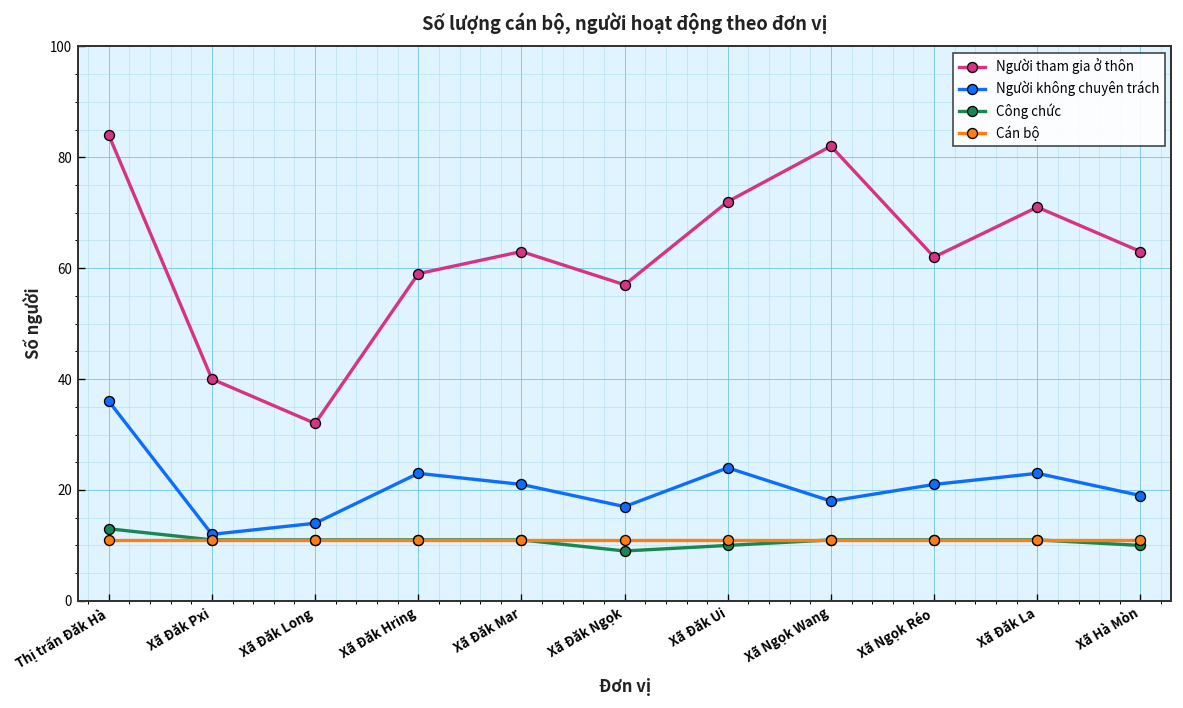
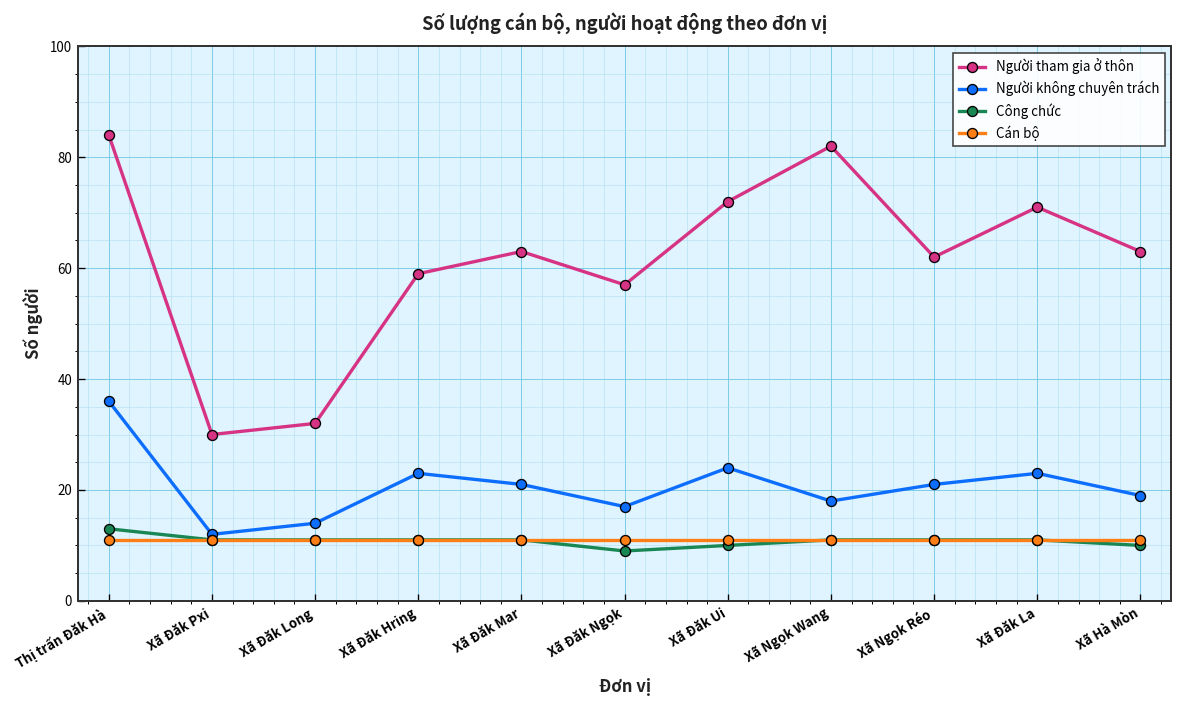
  {
    "Người tham gia ở thôn": {
      "Thị trấn Đăk Hà": 84,
-     "Xã Đăk Pxi": 40,
+     "Xã Đăk Pxi": 30,
      "Xã Đăk Long": 32,
      "Xã Đăk Hring": 59,
      "Xã Đăk Mar": 63,
      "Xã Đăk Ngọk": 57,
      "Xã Đăk Ui": 72,
      "Xã Ngọk Wang": 82,
      "Xã Ngọk Réo": 62,
      "Xã Đăk La": 71,
      "Xã Hà Mòn": 63
    },
    "Người không chuyên trách": {
      "Thị trấn Đăk Hà": 36,
      "Xã Đăk Pxi": 12,
      "Xã Đăk Long": 14,
      "Xã Đăk Hring": 23,
      "Xã Đăk Mar": 21,
      "Xã Đăk Ngọk": 17,
      "Xã Đăk Ui": 24,
      "Xã Ngọk Wang": 18,
      "Xã Ngọk Réo": 21,
      "Xã Đăk La": 23,
      "Xã Hà Mòn": 19
    },
    "Công chức": {
      "Thị trấn Đăk Hà": 13,
      "Xã Đăk Ngọk": 9,
      "Xã Đăk Ui": 10,
      "Xã Hà Mòn": 10
    },
    "Cán bộ": {
      "Thị trấn Đăk Hà": 11,
      "Xã Đăk Ngọk": 11,
      "Xã Đăk Ui": 11,
      "Xã Hà Mòn": 11
    }
  }
